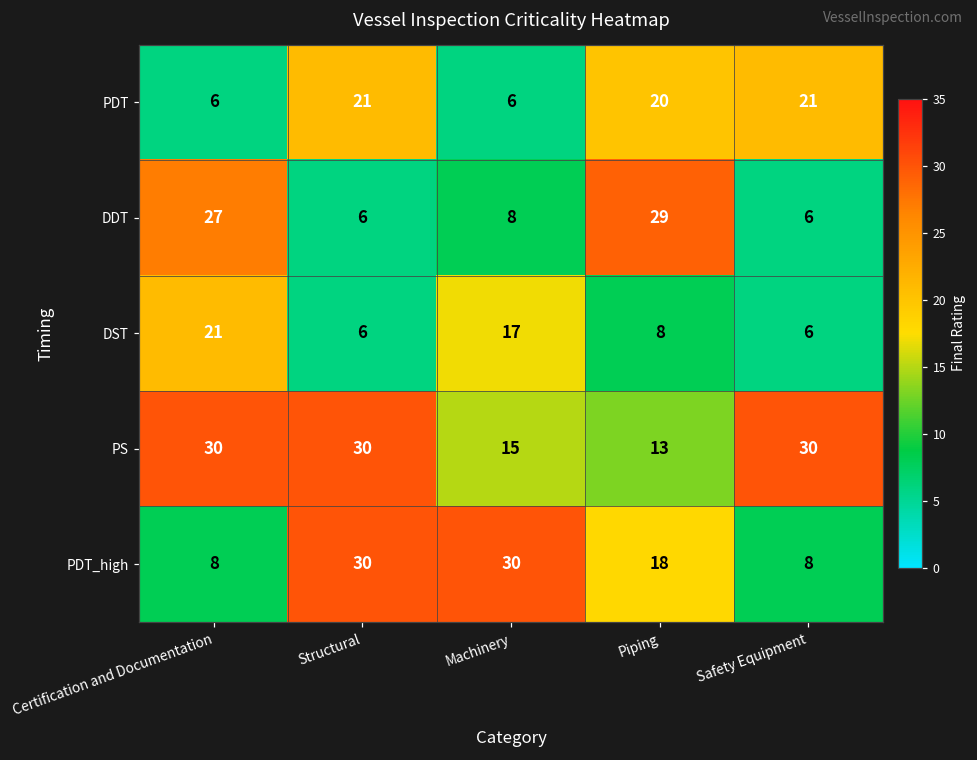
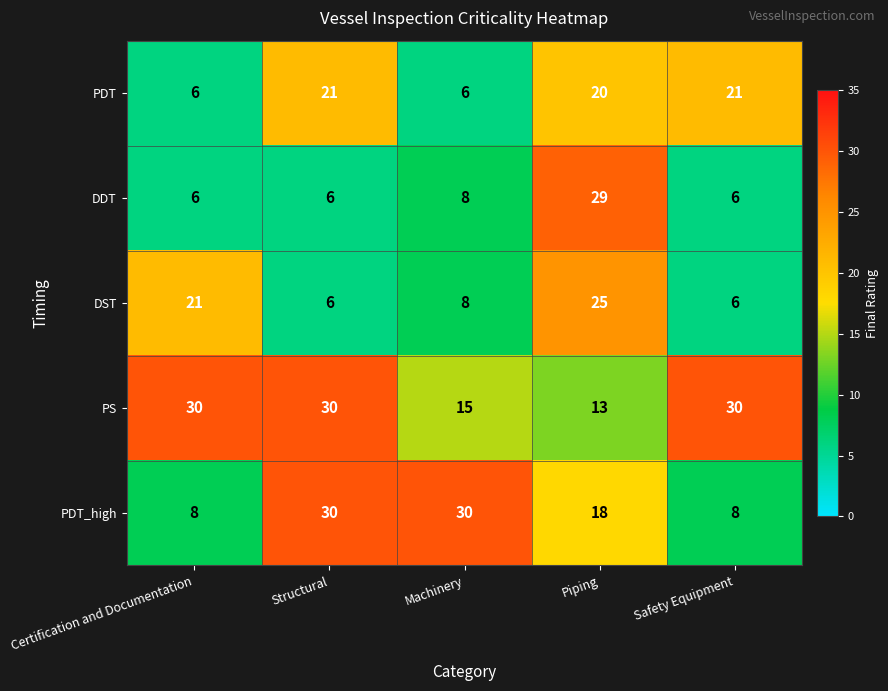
  {
    "PDT": {
      "Certification and Documentation": 6,
      "Structural": 21,
      "Machinery": 6,
      "Piping": 20,
      "Safety Equipment": 21
    },
    "DDT": {
-     "Certification and Documentation": 27,
+     "Certification and Documentation": 6,
      "Structural": 6,
      "Machinery": 8,
      "Piping": 29,
      "Safety Equipment": 6
    },
    "DST": {
      "Certification and Documentation": 21,
      "Structural": 6,
-     "Machinery": 17,
-     "Piping": 8,
+     "Machinery": 8,
+     "Piping": 25,
      "Safety Equipment": 6
    },
    "PS": {
      "Certification and Documentation": 30,
      "Structural": 30,
      "Machinery": 15,
      "Piping": 13,
      "Safety Equipment": 30
    },
    "PDT_high": {
      "Certification and Documentation": 8,
      "Structural": 30,
      "Machinery": 30,
      "Piping": 18,
      "Safety Equipment": 8
    }
  }
